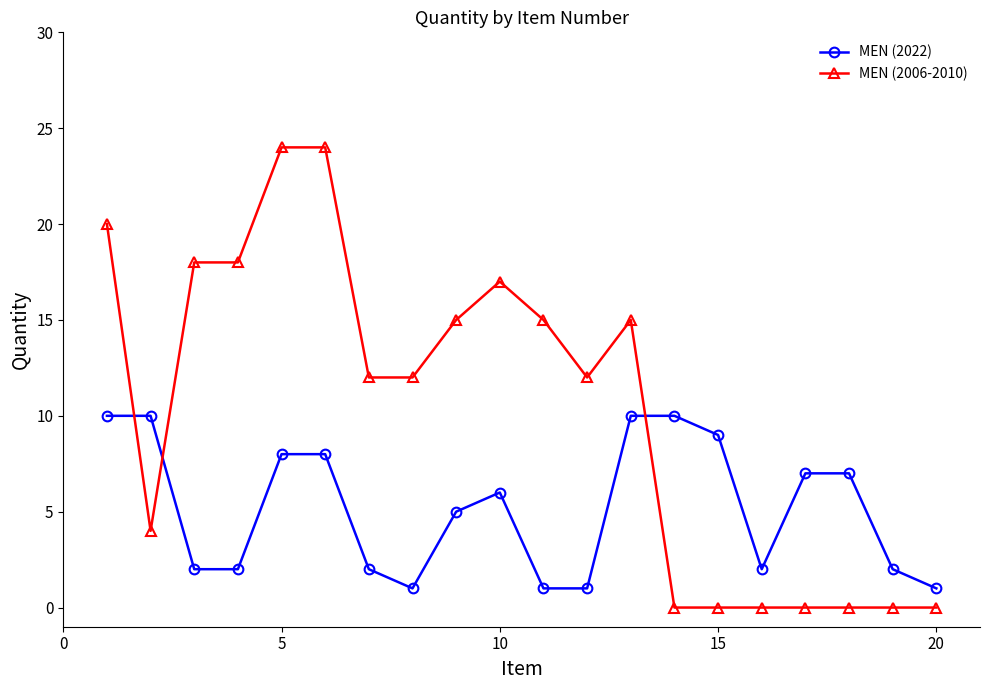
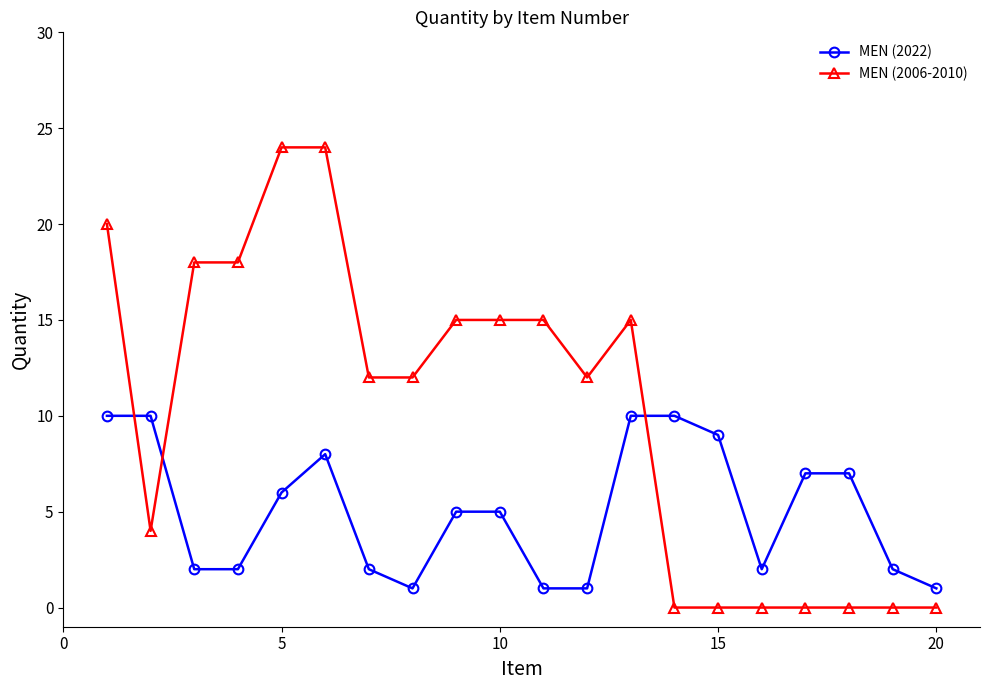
  {
    "MEN (2022)": {
-     "5": 8,
-     "10": 6,
+     "5": 6,
+     "10": 5,
      "15": 9,
      "20": 1
    },
    "MEN (2006-2010)": {
      "5": 24,
-     "10": 17,
+     "10": 15,
      "15": 0,
      "20": 0
    }
  }
